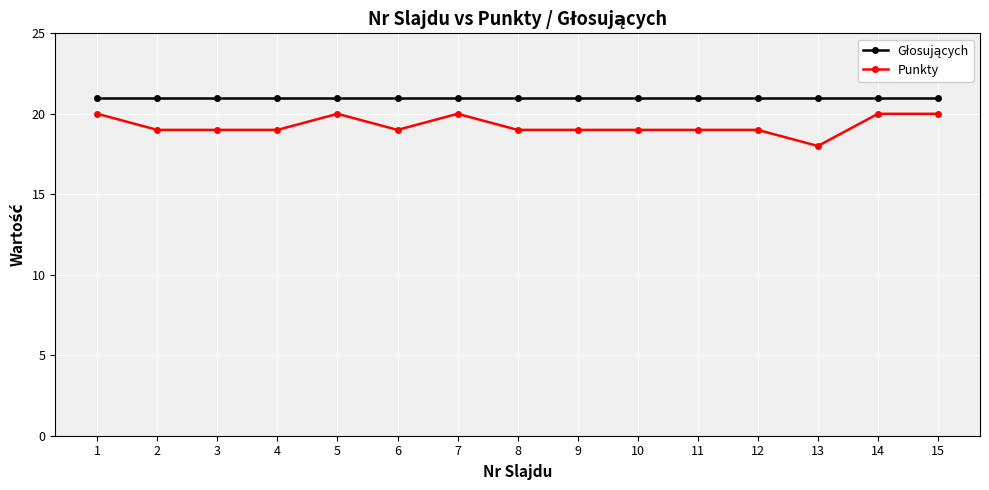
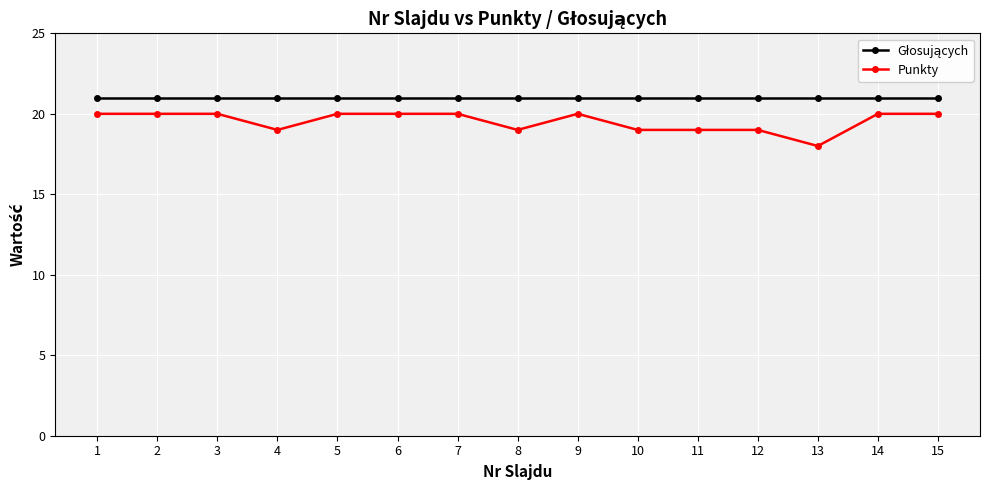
  {
    "Głosujących": {
      "1": 21,
      "2": 21,
      "3": 21,
      "4": 21,
      "5": 21,
      "6": 21,
      "7": 21,
      "8": 21,
      "9": 21,
      "10": 21,
      "11": 21,
      "12": 21,
      "13": 21,
      "14": 21,
      "15": 21
    },
    "Punkty": {
      "1": 20,
-     "2": 19,
-     "3": 19,
+     "2": 20,
+     "3": 20,
      "4": 19,
      "5": 20,
-     "6": 19,
+     "6": 20,
      "7": 20,
      "8": 19,
-     "9": 19,
+     "9": 20,
      "10": 19,
      "11": 19,
      "12": 19,
      "13": 18,
      "14": 20,
      "15": 20
    }
  }
